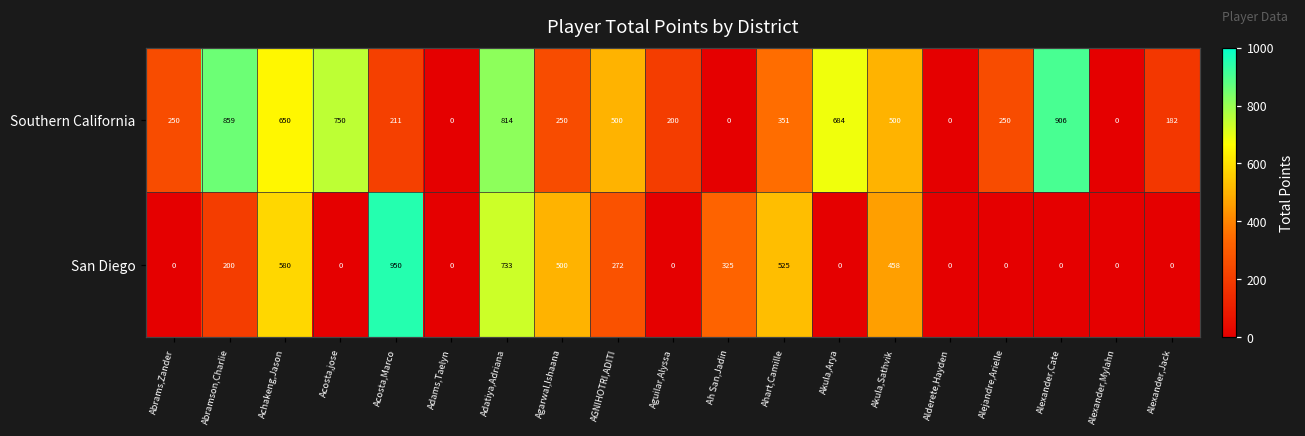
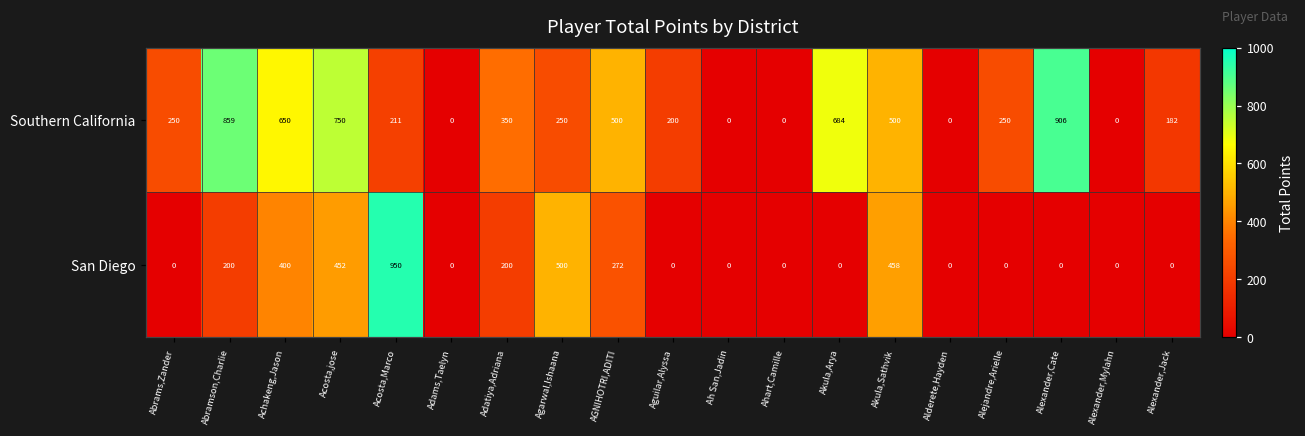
  {
    "Southern California": {
      "Abrams,Zander": 250,
      "Abramson,Charlie": 859,
      "Achakeng,Jason": 650,
      "Acosta,jose": 750,
      "Acosta,Marco": 211,
      "Adams,Taelyn": 0,
-     "Adatiya,Adriana": 814,
+     "Adatiya,Adriana": 350,
      "Agarwal,Ishaana": 250,
      "AGNIHOTRI,ADITI": 500,
      "Aguilar,Alyssa": 200,
      "Ah San,Jadin": 0,
-     "Ahart,Camille": 351,
+     "Ahart,Camille": 0,
      "Akula,Arya": 684,
      "Akula,Sathvik": 500,
      "Alderete,Hayden": 0,
      "Alejandre,Arielle": 250,
      "Alexander,Cate": 906,
      "Alexander,Mylahn": 0,
      "Alexander,Jack": 182
    },
    "San Diego": {
      "Abrams,Zander": 0,
      "Abramson,Charlie": 200,
-     "Achakeng,Jason": 580,
-     "Acosta,jose": 0,
+     "Achakeng,Jason": 400,
+     "Acosta,jose": 452,
      "Acosta,Marco": 950,
      "Adams,Taelyn": 0,
-     "Adatiya,Adriana": 733,
+     "Adatiya,Adriana": 200,
      "Agarwal,Ishaana": 500,
      "AGNIHOTRI,ADITI": 272,
      "Aguilar,Alyssa": 0,
-     "Ah San,Jadin": 325,
-     "Ahart,Camille": 525,
+     "Ah San,Jadin": 0,
+     "Ahart,Camille": 0,
      "Akula,Arya": 0,
      "Akula,Sathvik": 458,
      "Alderete,Hayden": 0,
      "Alejandre,Arielle": 0,
      "Alexander,Cate": 0,
      "Alexander,Mylahn": 0,
      "Alexander,Jack": 0
    }
  }
